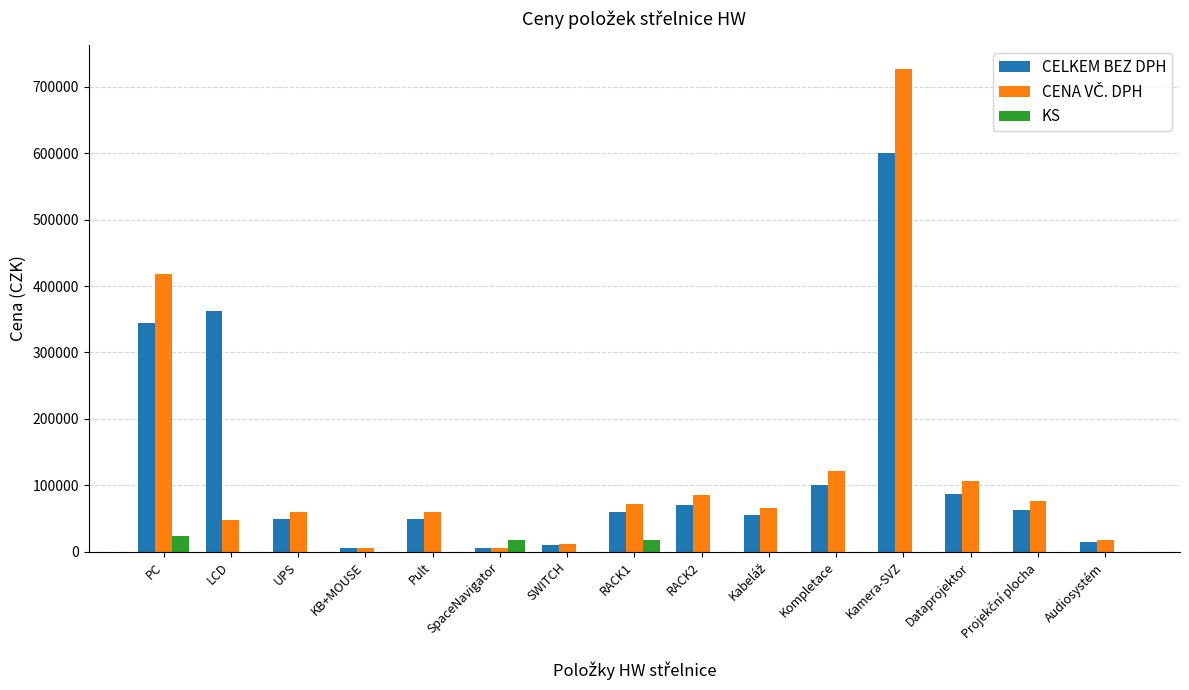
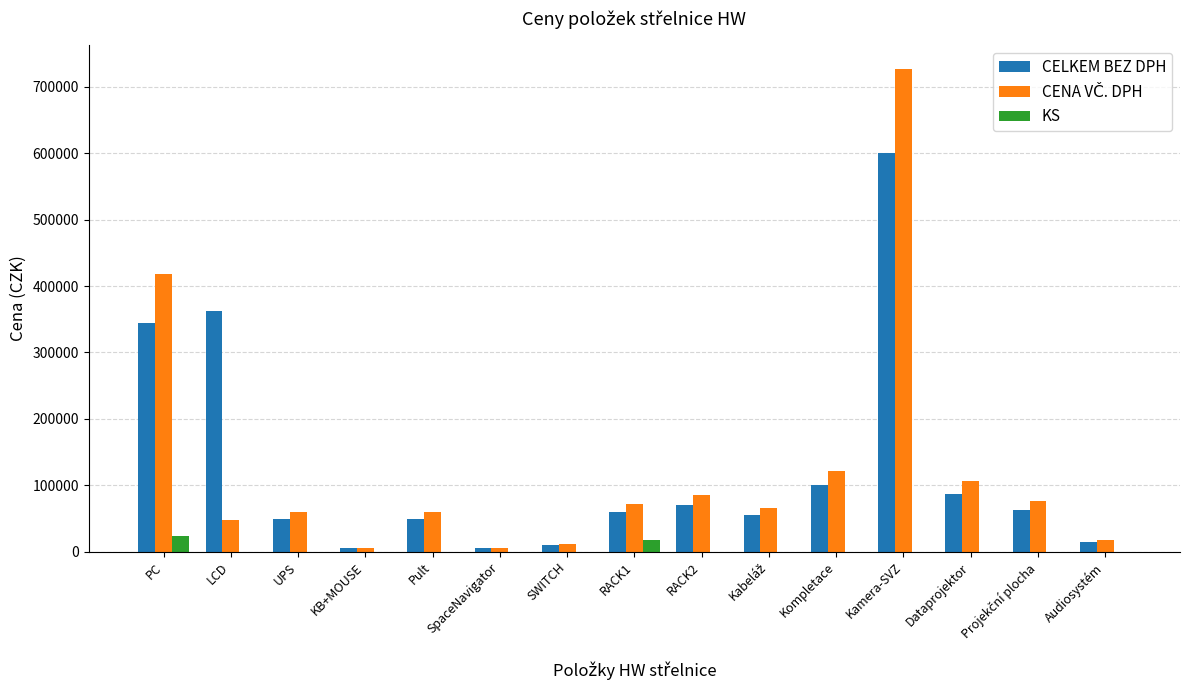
  {
    "CELKEM BEZ DPH": {
      "PC": 350000,
      "LCD": 360000,
      "UPS": 50000,
      "KB+MOUSE": 10000,
      "Pult": 50000,
      "SpaceNavigator": 10000,
      "SWITCH": 10000,
      "RACK1": 60000,
      "RACK2": 70000,
      "Kabeláž": 60000,
      "Kompletace": 100000,
      "Kamera-SVZ": 600000,
      "Dataprojektor": 90000,
      "Projekční plocha": 60000,
      "Audiosystém": 20000
    },
    "CENA VČ. DPH": {
      "PC": 420000,
      "LCD": 50000,
      "UPS": 60000,
      "KB+MOUSE": 10000,
      "Pult": 60000,
      "SpaceNavigator": 10000,
      "SWITCH": 10000,
      "RACK1": 70000,
      "RACK2": 80000,
      "Kabeláž": 70000,
      "Kompletace": 120000,
      "Kamera-SVZ": 730000,
      "Dataprojektor": 110000,
      "Projekční plocha": 80000,
      "Audiosystém": 20000
    },
    "KS": {
      "PC": 20000,
-     "SpaceNavigator": 20000,
+     "SpaceNavigator": 0,
      "RACK1": 20000
    }
  }
